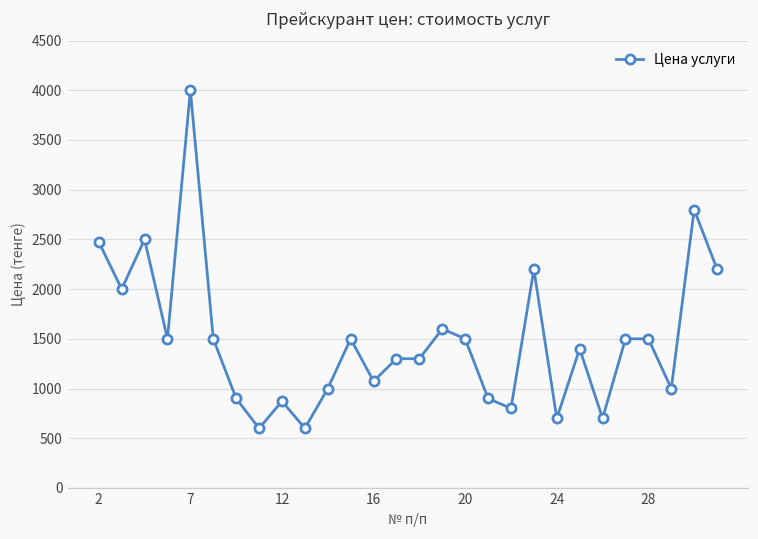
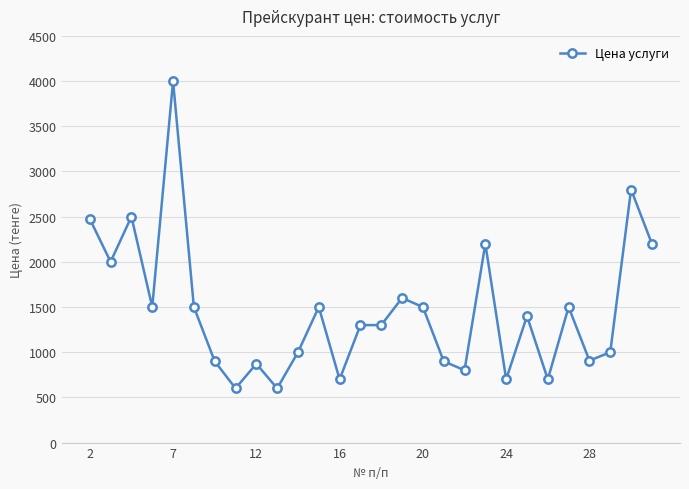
  {
    "2": 2500,
    "7": 4000,
    "12": 900,
-   "16": 1100,
+   "16": 700,
    "20": 1500,
    "24": 700,
-   "28": 1500
+   "28": 900
  }
